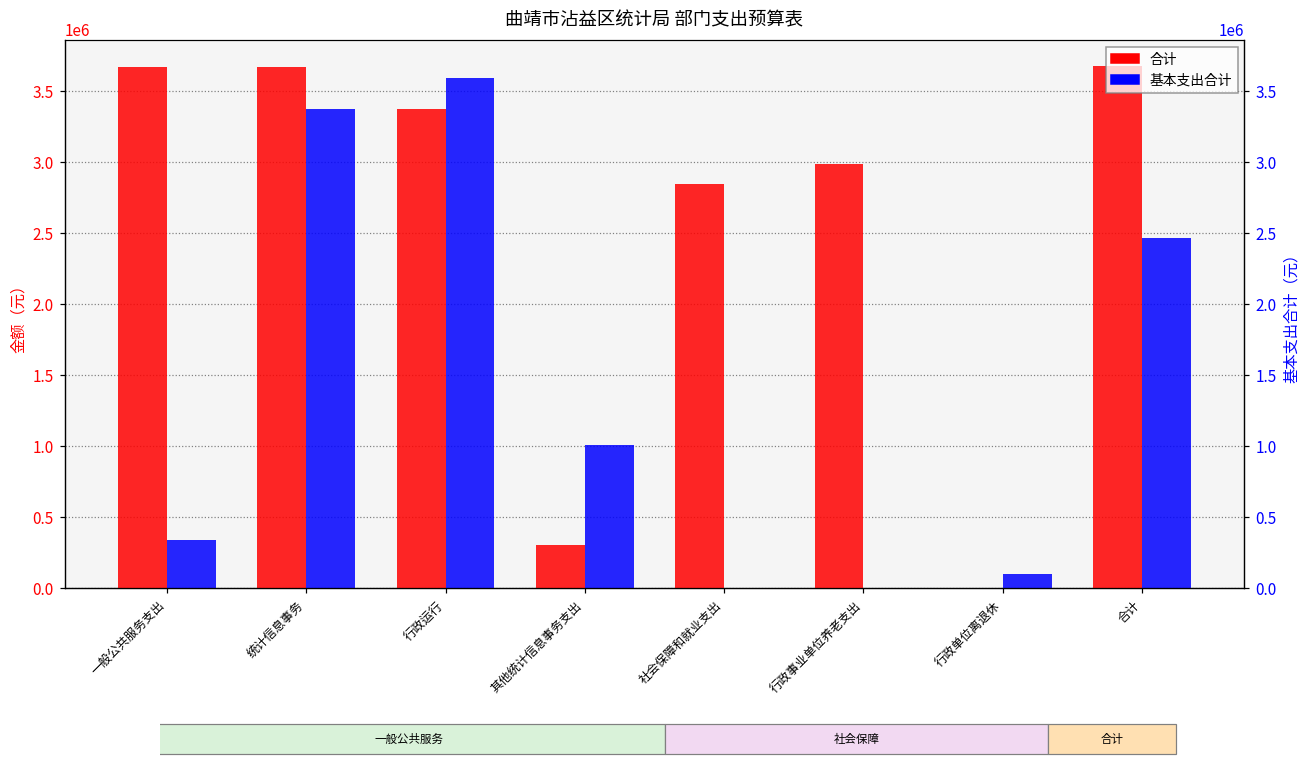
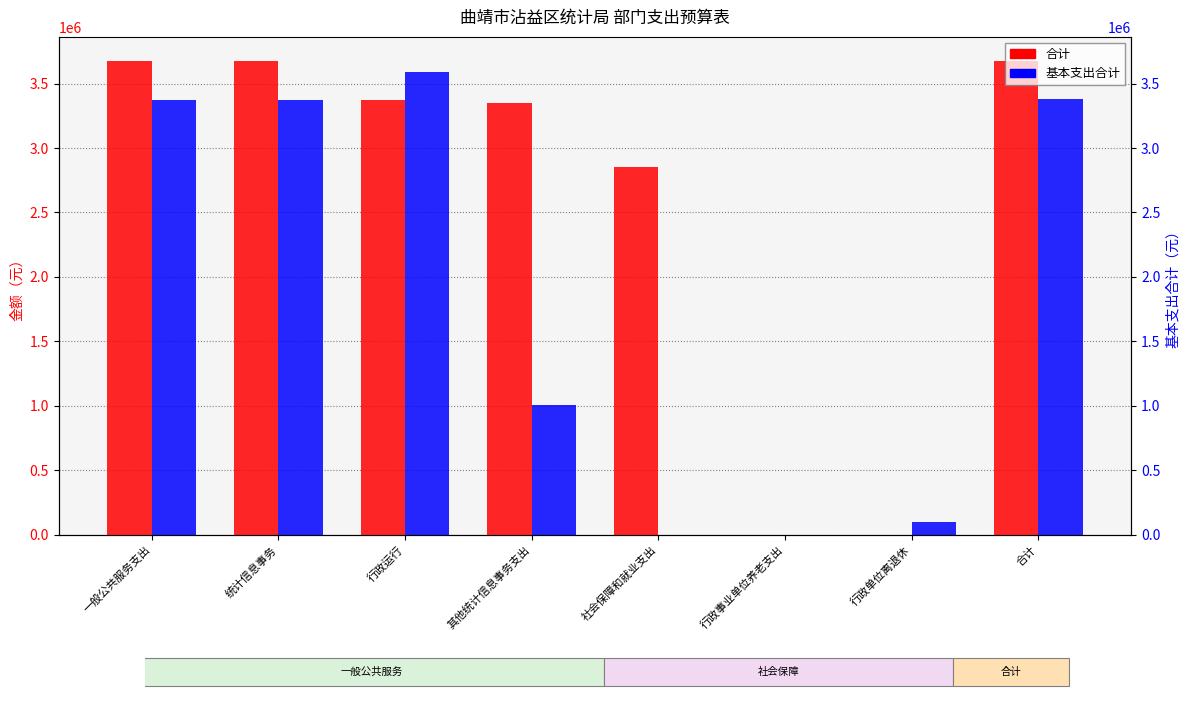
  {
    "合计": {
      "一般公共服务支出": 3680000,
      "统计信息事务": 3680000,
      "行政运行": 3380000,
-     "其他统计信息事务支出": 300000,
+     "其他统计信息事务支出": 3350000,
      "社会保障和就业支出": 2850000,
-     "行政事业单位养老支出": 2990000
+     "行政事业单位养老支出": 0
    },
    "基本支出合计": {
-     "一般公共服务支出": 340000,
+     "一般公共服务支出": 3380000,
      "统计信息事务": 3380000,
      "行政运行": 3590000,
      "其他统计信息事务支出": 1010000,
      "行政单位离退休": 100000,
-     "合计": 2460000
+     "合计": 3380000
    }
  }
